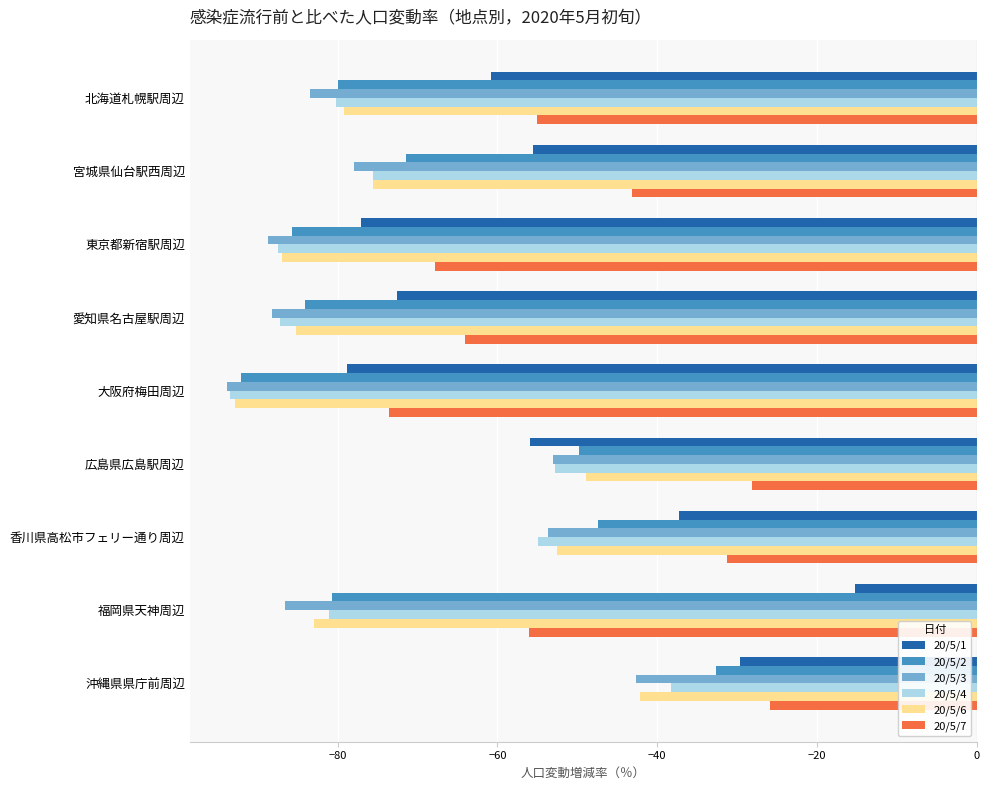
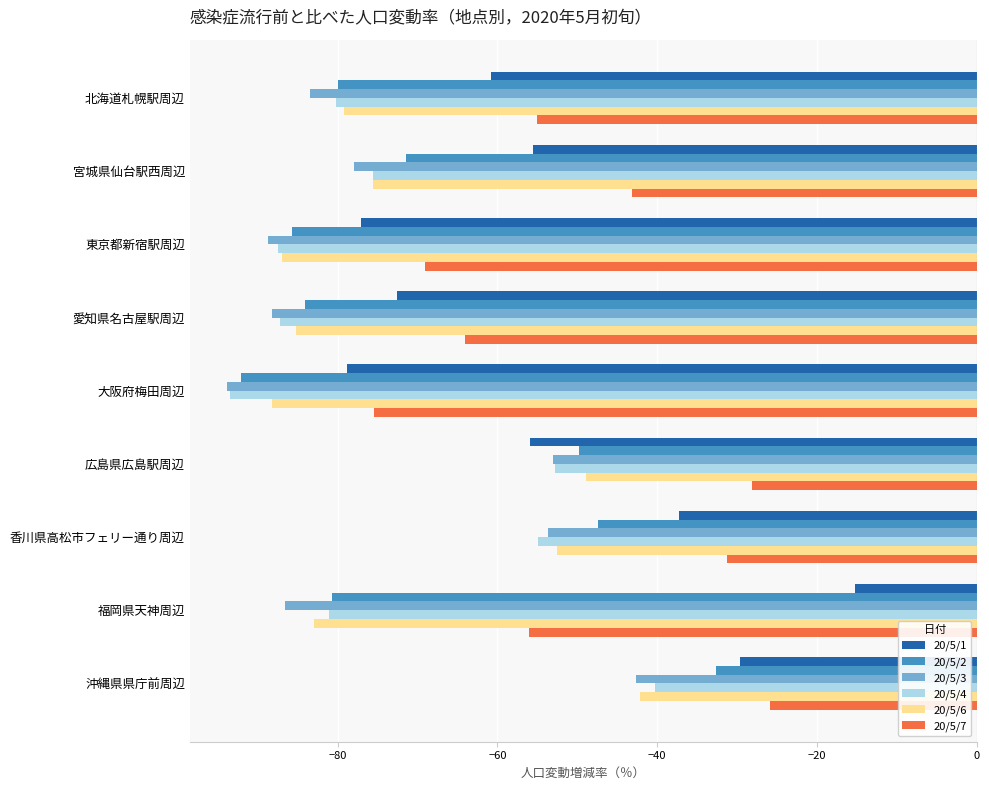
  {
    "20/5/1": {
      "北海道札幌駅周辺": -61,
      "宮城県仙台駅西周辺": -56,
      "東京都新宿駅周辺": -77,
      "愛知県名古屋駅周辺": -73,
      "大阪府梅田周辺": -79,
      "広島県広島駅周辺": -56,
      "香川県高松市フェリー通り周辺": -37,
      "福岡県天神周辺": -15,
      "沖縄県県庁前周辺": -30
    },
    "20/5/4": {
      "北海道札幌駅周辺": -80,
      "宮城県仙台駅西周辺": -76,
      "東京都新宿駅周辺": -88,
      "愛知県名古屋駅周辺": -87,
      "大阪府梅田周辺": -94,
      "広島県広島駅周辺": -53,
      "香川県高松市フェリー通り周辺": -55,
      "福岡県天神周辺": -81,
-     "沖縄県県庁前周辺": -38
+     "沖縄県県庁前周辺": -40
    },
    "20/5/6": {
      "北海道札幌駅周辺": -79,
      "宮城県仙台駅西周辺": -76,
      "東京都新宿駅周辺": -87,
      "愛知県名古屋駅周辺": -85,
-     "大阪府梅田周辺": -93,
+     "大阪府梅田周辺": -88,
      "広島県広島駅周辺": -49,
      "香川県高松市フェリー通り周辺": -53,
      "福岡県天神周辺": -83,
      "沖縄県県庁前周辺": -42
    },
    "20/5/7": {
      "北海道札幌駅周辺": -55,
      "宮城県仙台駅西周辺": -43,
-     "東京都新宿駅周辺": -68,
+     "東京都新宿駅周辺": -69,
      "愛知県名古屋駅周辺": -64,
-     "大阪府梅田周辺": -74,
+     "大阪府梅田周辺": -76,
      "広島県広島駅周辺": -28,
      "香川県高松市フェリー通り周辺": -31,
      "福岡県天神周辺": -56,
      "沖縄県県庁前周辺": -26
    }
  }
